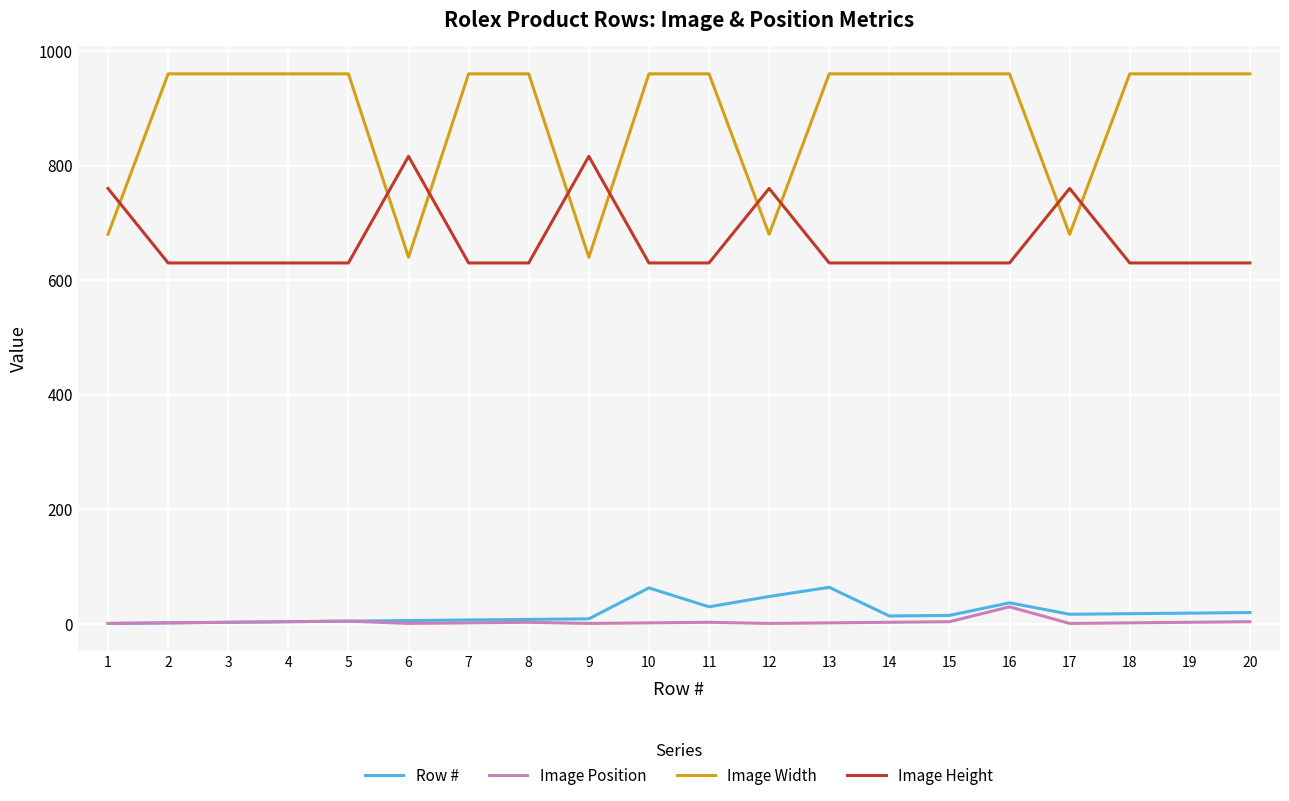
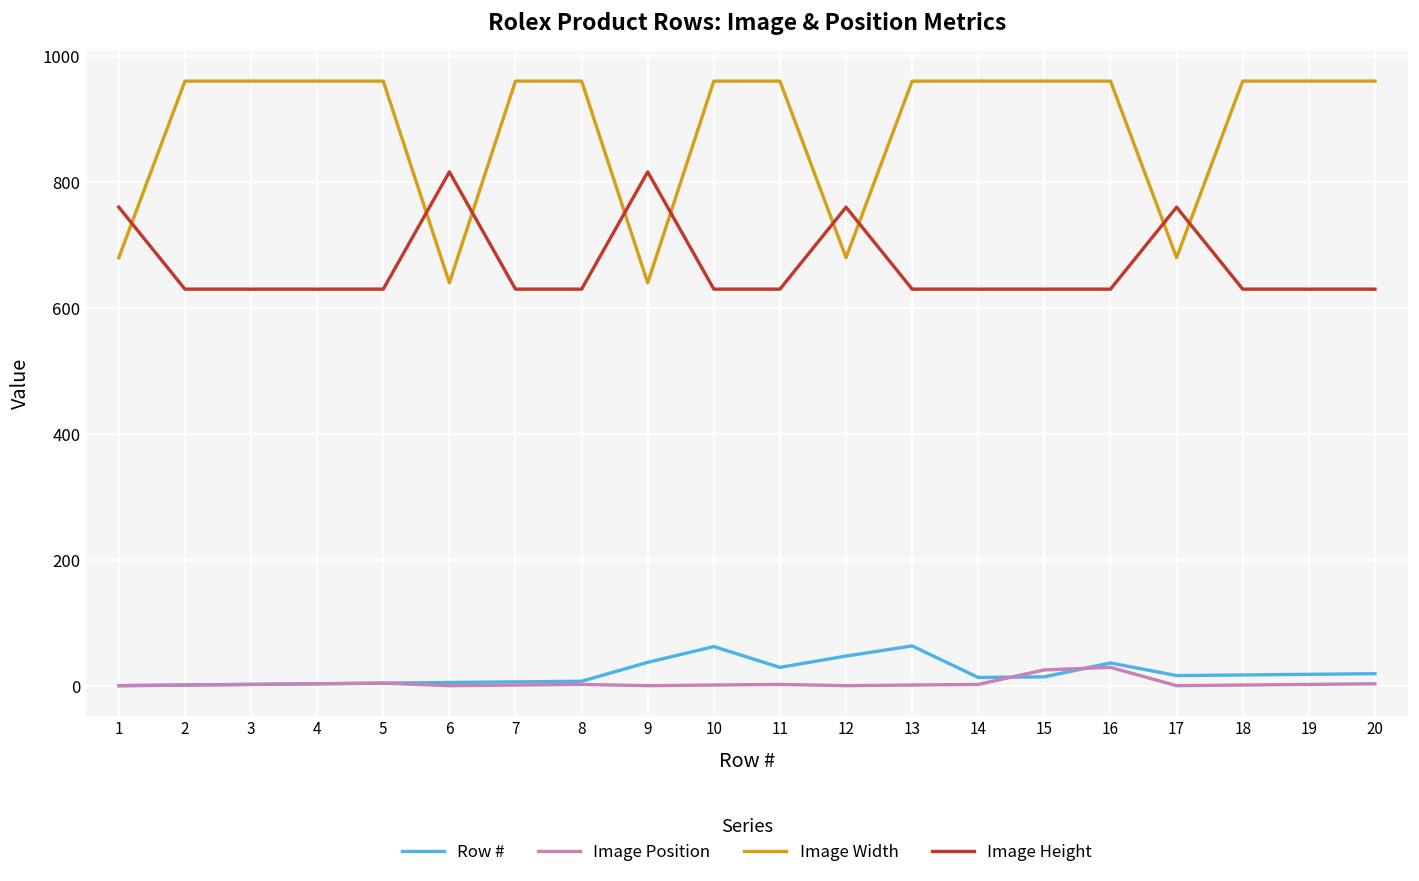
  {
    "Row #": {
      "6": 10,
      "7": 10,
      "8": 10,
-     "9": 10,
+     "9": 40,
      "10": 60,
      "11": 30,
      "12": 50,
      "13": 60,
      "14": 10,
      "15": 20,
      "16": 40,
      "17": 20,
      "18": 20,
      "19": 20,
      "20": 20
    },
    "Image Position": {
      "6": 0,
      "7": 0,
      "8": 0,
      "9": 0,
      "10": 0,
      "11": 0,
      "12": 0,
      "13": 0,
      "14": 0,
-     "15": 0,
+     "15": 30,
      "16": 30,
      "17": 0,
      "18": 0,
      "19": 0,
      "20": 0
    },
    "Image Width": {
      "1": 680,
      "2": 960,
      "3": 960,
      "4": 960,
      "5": 960,
      "6": 640,
      "7": 960,
      "8": 960,
      "9": 640,
      "10": 960,
      "11": 960,
      "12": 680,
      "13": 960,
      "14": 960,
      "15": 960,
      "16": 960,
      "17": 680,
      "18": 960,
      "19": 960,
      "20": 960
    },
    "Image Height": {
      "1": 760,
      "2": 630,
      "3": 630,
      "4": 630,
      "5": 630,
      "6": 820,
      "7": 630,
      "8": 630,
      "9": 820,
      "10": 630,
      "11": 630,
      "12": 760,
      "13": 630,
      "14": 630,
      "15": 630,
      "16": 630,
      "17": 760,
      "18": 630,
      "19": 630,
      "20": 630
    }
  }
